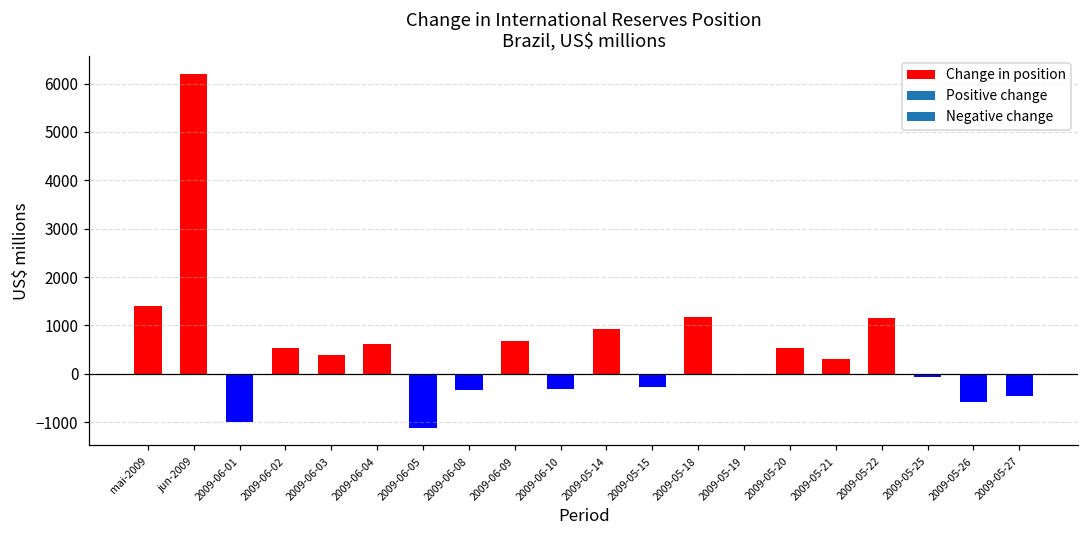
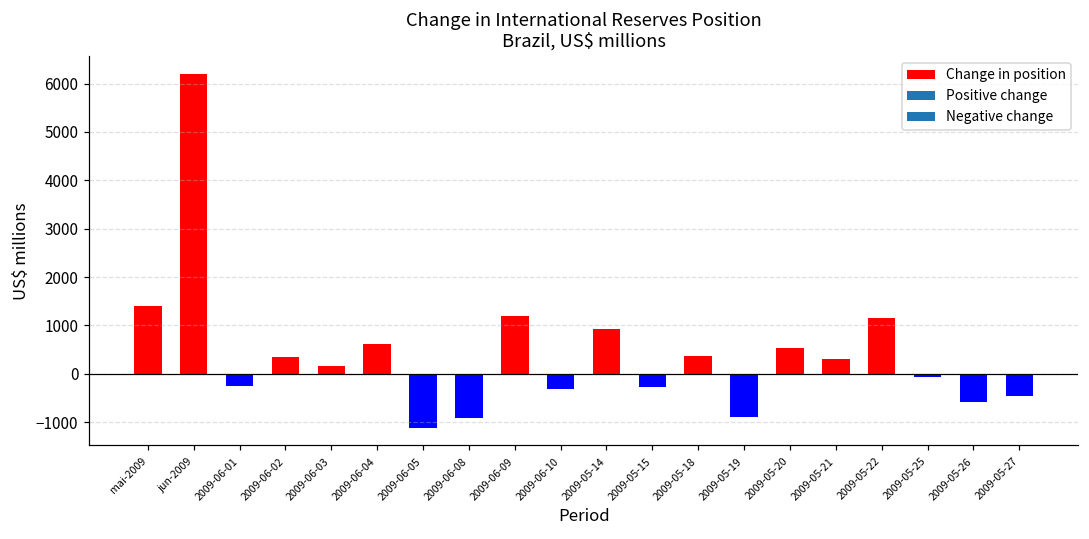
  {
    "mai-2009": 1400,
    "jun-2009": 6200,
-   "2009-06-01": -1000,
-   "2009-06-02": 500,
-   "2009-06-03": 400,
+   "2009-06-01": -300,
+   "2009-06-02": 400,
+   "2009-06-03": 200,
    "2009-06-04": 600,
    "2009-06-05": -1100,
-   "2009-06-08": -300,
-   "2009-06-09": 700,
+   "2009-06-08": -900,
+   "2009-06-09": 1200,
    "2009-06-10": -300,
    "2009-05-14": 900,
    "2009-05-15": -300,
-   "2009-05-18": 1200,
-   "2009-05-19": 0,
+   "2009-05-18": 400,
+   "2009-05-19": -900,
    "2009-05-20": 500,
    "2009-05-21": 300,
    "2009-05-22": 1100,
    "2009-05-25": -100,
    "2009-05-26": -600,
    "2009-05-27": -500
  }
